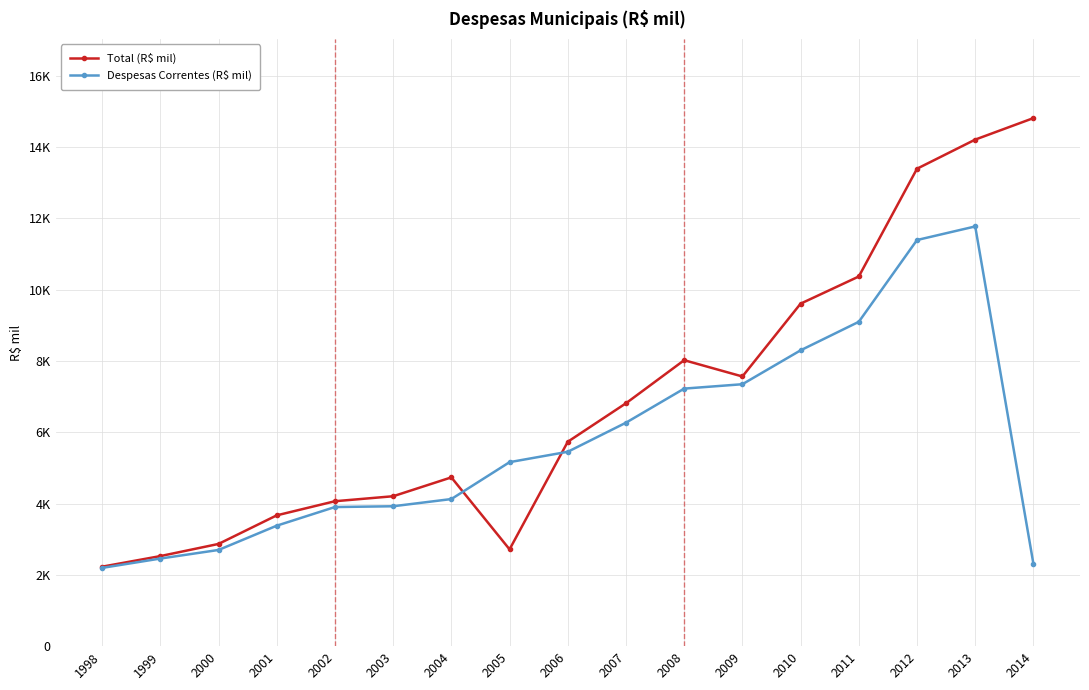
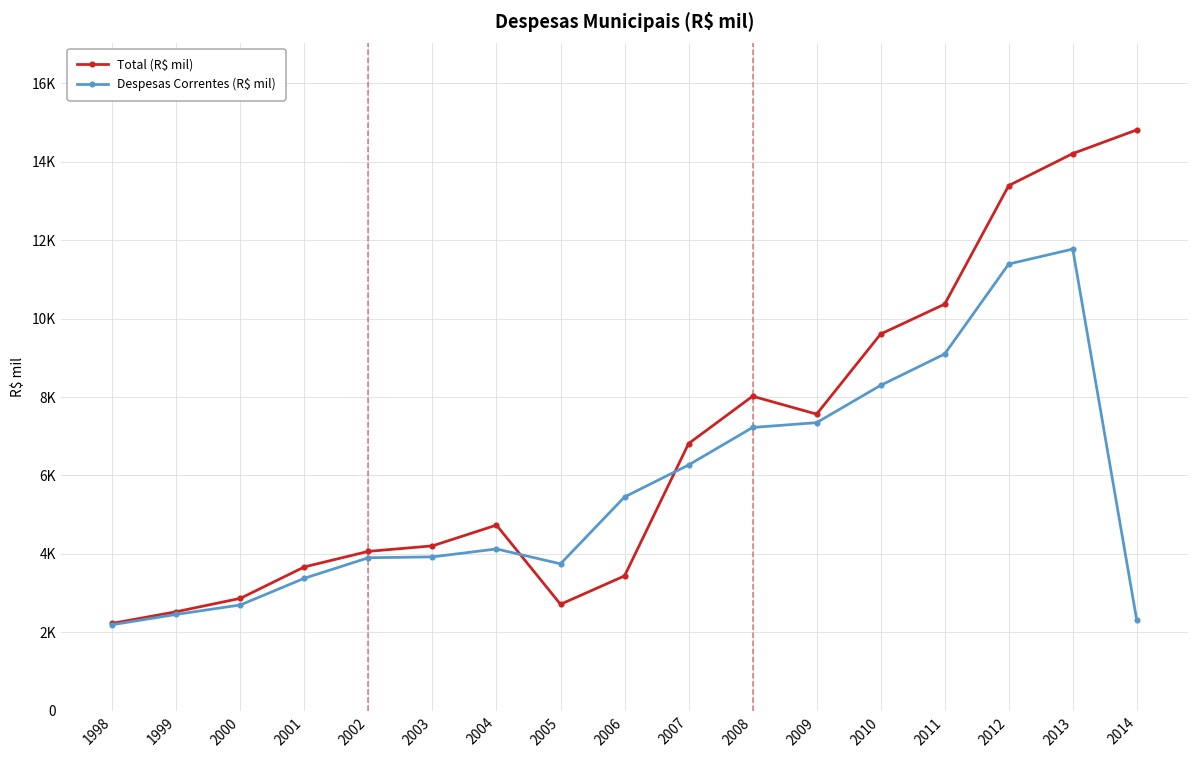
  {
    "Total (R$ mil)": {
      "2000": 2900,
      "2001": 3700,
      "2002": 4100,
      "2003": 4200,
      "2004": 4700,
      "2005": 2700,
-     "2006": 5700,
+     "2006": 3400,
      "2007": 6800,
      "2008": 8000,
      "2009": 7600,
      "2010": 9600,
      "2011": 10400,
      "2012": 13400,
      "2013": 14200,
      "2014": 14800
    },
    "Despesas Correntes (R$ mil)": {
      "2000": 2700,
      "2001": 3400,
      "2002": 3900,
      "2003": 3900,
      "2004": 4100,
-     "2005": 5200,
+     "2005": 3700,
      "2006": 5500,
      "2007": 6300,
      "2008": 7200,
      "2009": 7300,
      "2010": 8300,
      "2011": 9100,
      "2012": 11400,
      "2013": 11800,
      "2014": 2300
    }
  }
